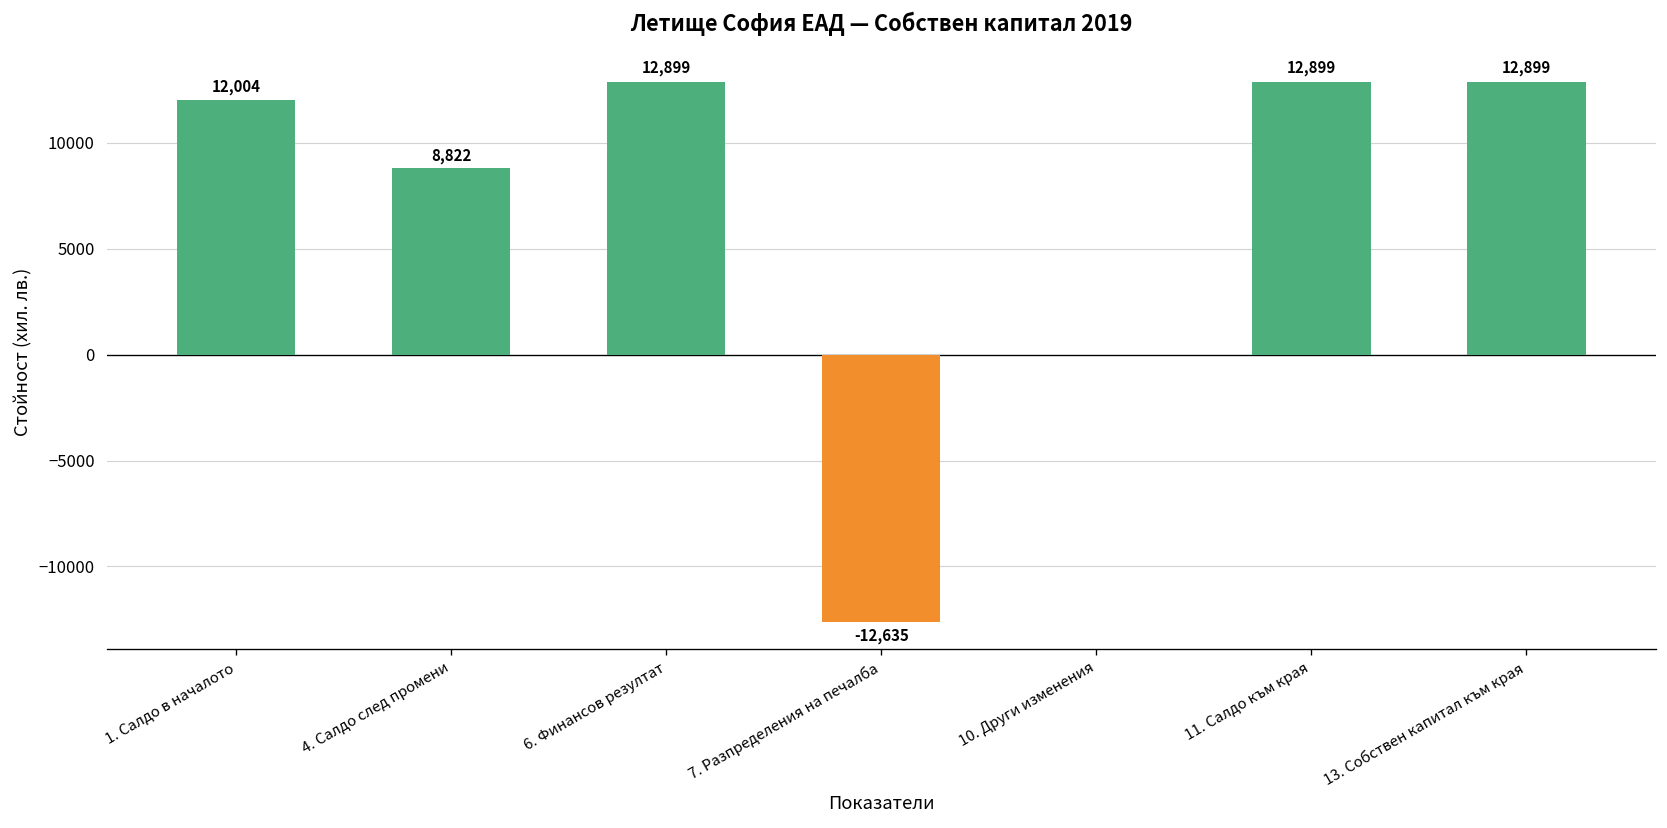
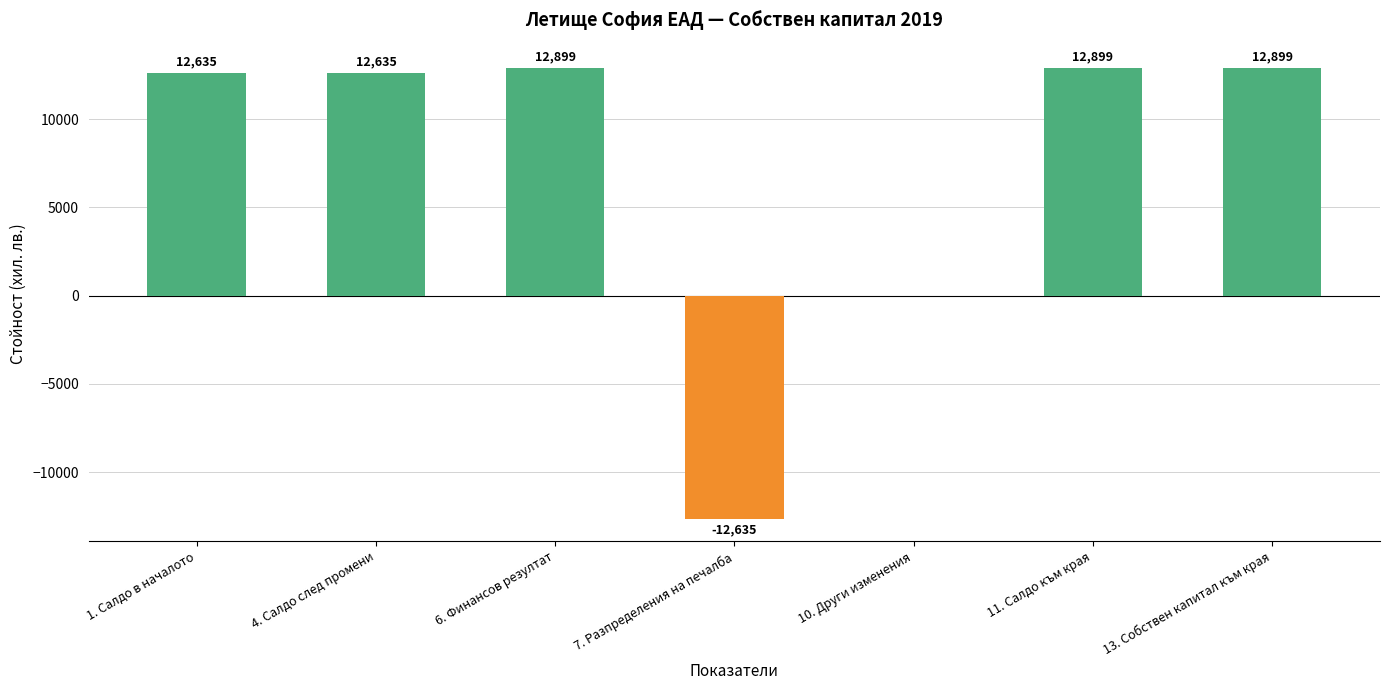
  {
-   "1. Салдо в началото": "12,004",
-   "4. Салдо след промени": "8,822",
+   "1. Салдо в началото": "12,635",
+   "4. Салдо след промени": "12,635",
    "6. Финансов резултат": "12,899",
    "7. Разпределения на печалба": "-12,635",
    "11. Салдо към края": "12,899",
    "13. Собствен капитал към края": "12,899"
  }
